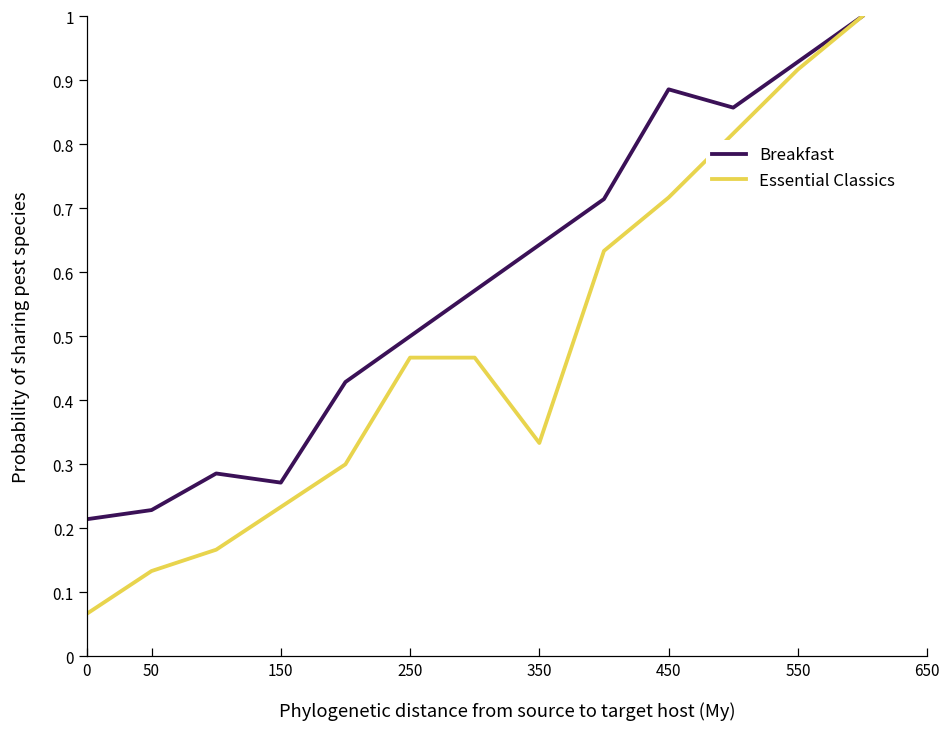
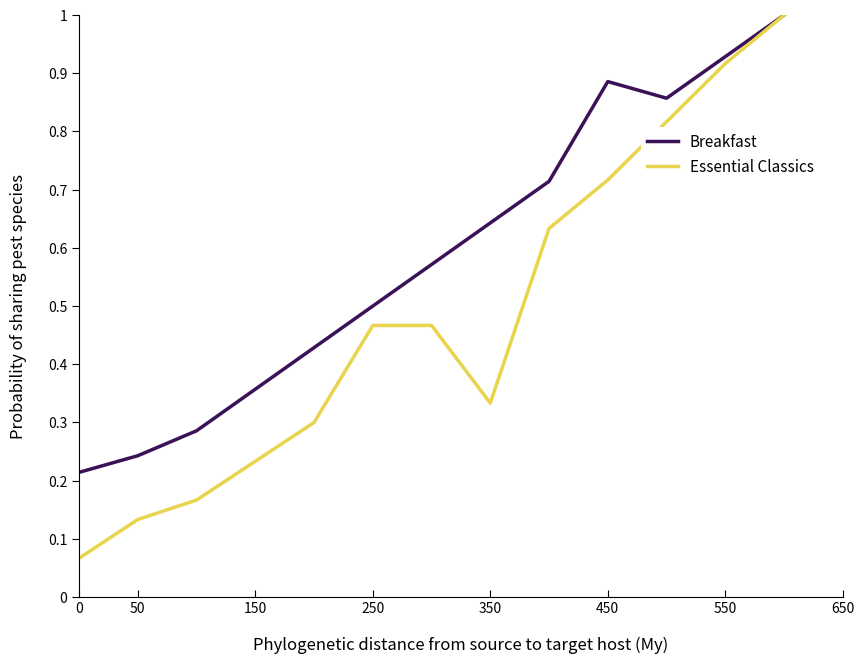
  {
    "Breakfast": {
      "0": 0.21,
-     "50": 0.23,
-     "150": 0.27,
+     "50": 0.24,
+     "150": 0.36,
      "250": 0.50,
      "350": 0.64,
      "450": 0.89,
      "550": 0.93
    },
    "Essential Classics": {
      "0": 0.07,
      "50": 0.13,
      "150": 0.23,
      "250": 0.47,
      "350": 0.33,
      "450": 0.72,
      "550": 0.92
    }
  }
